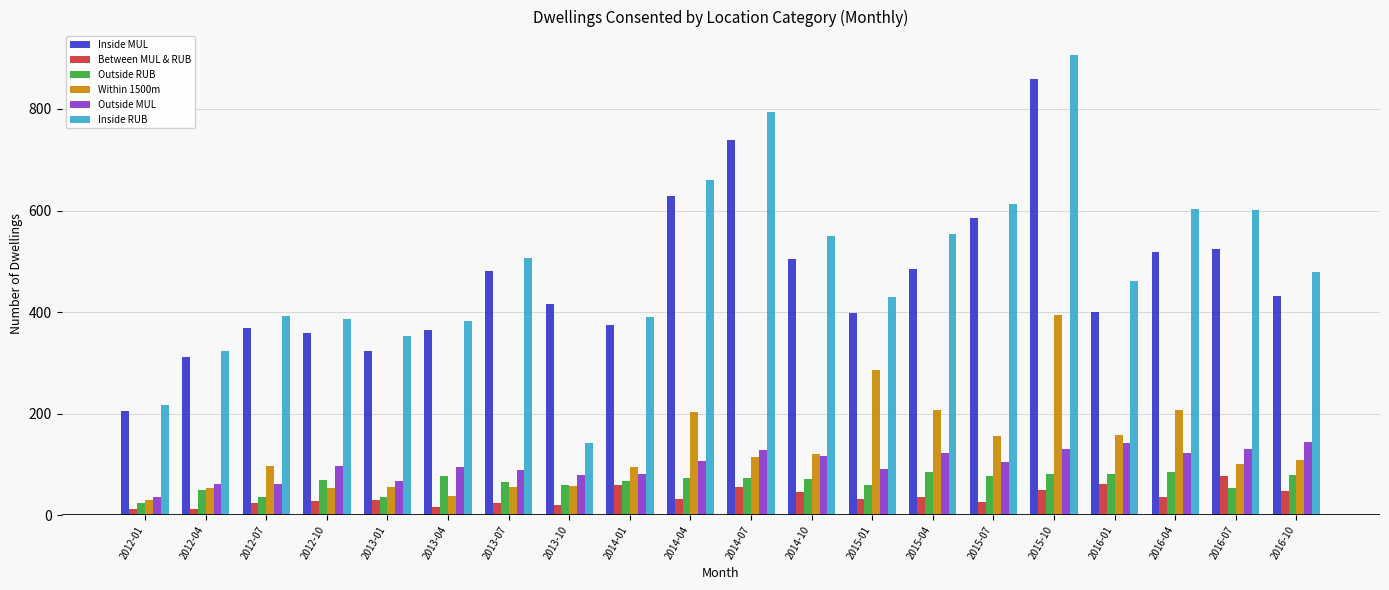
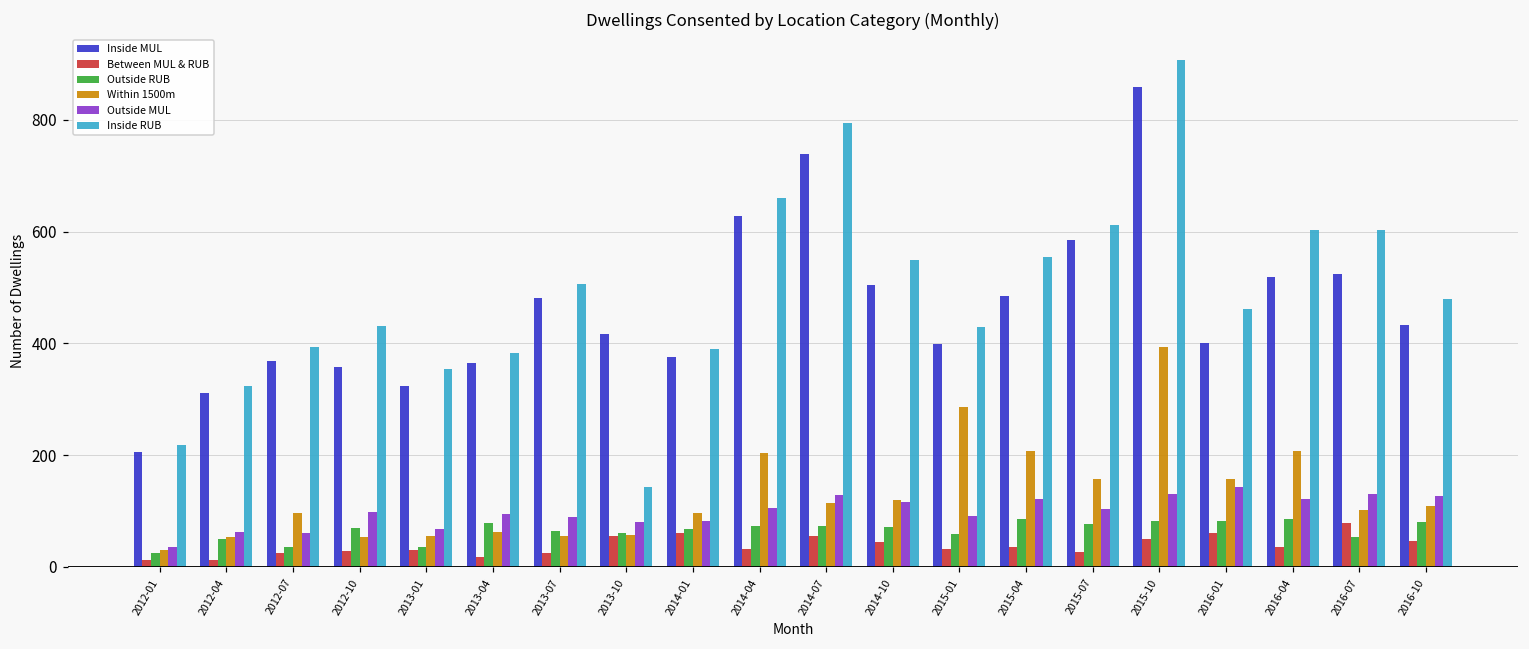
  {
    "Inside MUL": {
      "2012-01": 210,
      "2012-04": 310,
      "2012-07": 370,
      "2012-10": 360,
      "2013-01": 320,
      "2013-04": 370,
      "2013-07": 480,
      "2013-10": 420,
      "2014-01": 380,
      "2014-04": 630,
      "2014-07": 740,
      "2014-10": 510,
      "2015-01": 400,
      "2015-04": 490,
      "2015-07": 590,
      "2015-10": 860,
      "2016-01": 400,
      "2016-04": 520,
      "2016-07": 520,
      "2016-10": 430
    },
    "Between MUL & RUB": {
      "2012-01": 10,
      "2012-04": 10,
      "2012-07": 30,
      "2012-10": 30,
      "2013-01": 30,
      "2013-04": 20,
      "2013-07": 30,
-     "2013-10": 20,
+     "2013-10": 60,
      "2014-01": 60,
      "2014-04": 30,
      "2014-07": 60,
      "2014-10": 50,
      "2015-01": 30,
      "2015-04": 40,
      "2015-07": 30,
      "2015-10": 50,
      "2016-01": 60,
      "2016-04": 40,
      "2016-07": 80,
      "2016-10": 50
    },
    "Outside RUB": {
      "2012-01": 20,
      "2012-04": 50,
      "2012-07": 40,
      "2012-10": 70,
      "2013-01": 40,
      "2013-04": 80,
      "2013-07": 70,
      "2013-10": 60,
      "2014-01": 70,
      "2014-04": 70,
      "2014-07": 70,
      "2014-10": 70,
      "2015-01": 60,
      "2015-04": 90,
      "2015-07": 80,
      "2015-10": 80,
      "2016-01": 80,
      "2016-04": 90,
      "2016-07": 50,
      "2016-10": 80
    },
    "Within 1500m": {
      "2012-01": 30,
      "2012-04": 50,
      "2012-07": 100,
      "2012-10": 50,
      "2013-01": 60,
-     "2013-04": 40,
+     "2013-04": 60,
      "2013-07": 60,
      "2013-10": 60,
      "2014-01": 100,
      "2014-04": 200,
      "2014-07": 110,
      "2014-10": 120,
      "2015-01": 290,
      "2015-04": 210,
      "2015-07": 160,
      "2015-10": 390,
      "2016-01": 160,
      "2016-04": 210,
      "2016-07": 100,
      "2016-10": 110
    },
    "Outside MUL": {
      "2012-01": 40,
      "2012-04": 60,
      "2012-07": 60,
      "2012-10": 100,
      "2013-01": 70,
      "2013-04": 100,
      "2013-07": 90,
      "2013-10": 80,
      "2014-01": 80,
      "2014-04": 110,
      "2014-07": 130,
      "2014-10": 120,
      "2015-01": 90,
      "2015-04": 120,
      "2015-07": 100,
      "2015-10": 130,
      "2016-01": 140,
      "2016-04": 120,
      "2016-07": 130,
-     "2016-10": 150
+     "2016-10": 130
    },
    "Inside RUB": {
      "2012-01": 220,
      "2012-04": 320,
      "2012-07": 390,
-     "2012-10": 390,
+     "2012-10": 430,
      "2013-01": 350,
      "2013-04": 380,
      "2013-07": 510,
      "2013-10": 140,
      "2014-01": 390,
      "2014-04": 660,
      "2014-07": 790,
      "2014-10": 550,
      "2015-01": 430,
      "2015-04": 550,
      "2015-07": 610,
      "2015-10": 910,
      "2016-01": 460,
      "2016-04": 600,
      "2016-07": 600,
      "2016-10": 480
    }
  }
